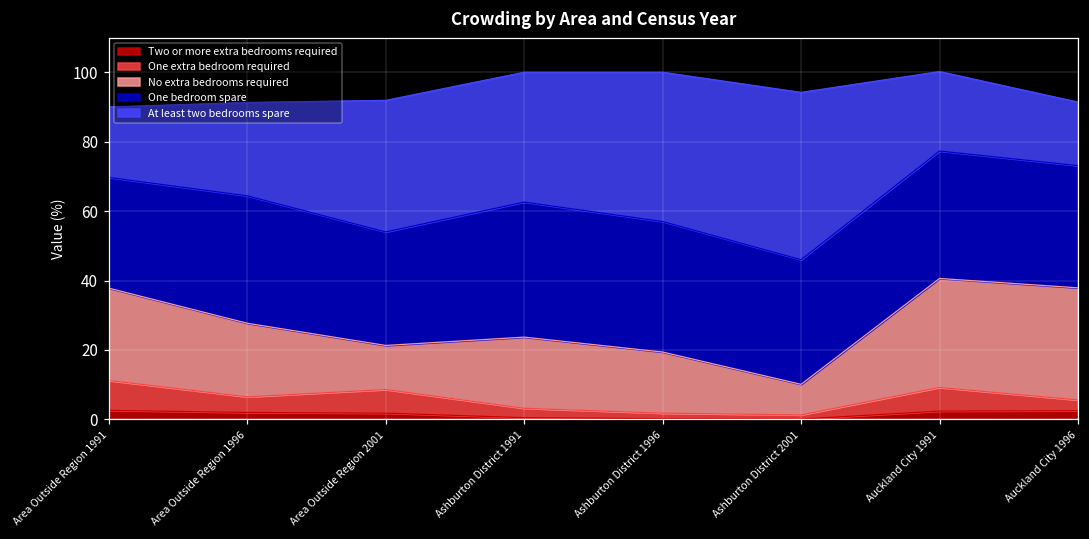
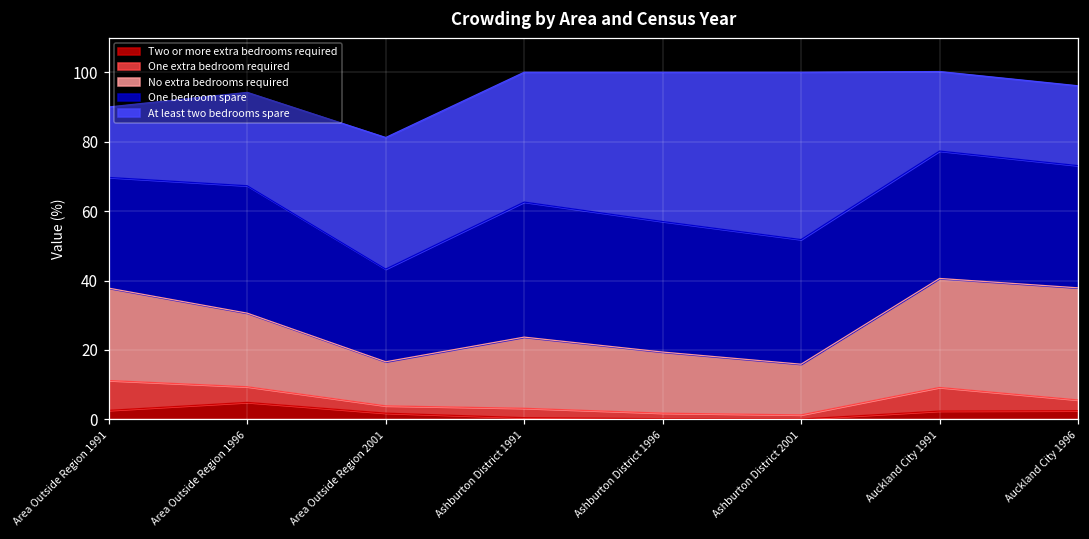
  {
    "Two or more extra bedrooms required": {
      "Area Outside Region 1991": 3,
-     "Area Outside Region 1996": 2,
+     "Area Outside Region 1996": 5,
      "Area Outside Region 2001": 2,
      "Ashburton District 1991": 1,
      "Ashburton District 1996": 0,
      "Ashburton District 2001": 0,
      "Auckland City 1991": 2,
      "Auckland City 1996": 3
    },
    "One extra bedroom required": {
      "Area Outside Region 1991": 9,
      "Area Outside Region 1996": 5,
-     "Area Outside Region 2001": 7,
+     "Area Outside Region 2001": 2,
      "Ashburton District 1991": 3,
      "Ashburton District 1996": 2,
      "Ashburton District 2001": 1,
      "Auckland City 1991": 7,
      "Auckland City 1996": 3
    },
    "No extra bedrooms required": {
      "Area Outside Region 1991": 27,
      "Area Outside Region 1996": 21,
      "Area Outside Region 2001": 13,
      "Ashburton District 1991": 21,
      "Ashburton District 1996": 18,
-     "Ashburton District 2001": 9,
+     "Ashburton District 2001": 15,
      "Auckland City 1991": 31,
      "Auckland City 1996": 32
    },
    "One bedroom spare": {
      "Area Outside Region 1991": 32,
      "Area Outside Region 1996": 37,
-     "Area Outside Region 2001": 33,
+     "Area Outside Region 2001": 27,
      "Ashburton District 1991": 39,
      "Ashburton District 1996": 38,
      "Ashburton District 2001": 36,
      "Auckland City 1991": 37,
      "Auckland City 1996": 35
    },
    "At least two bedrooms spare": {
      "Area Outside Region 1991": 20,
      "Area Outside Region 2001": 38,
      "Ashburton District 1991": 37,
      "Ashburton District 1996": 43,
      "Ashburton District 2001": 48,
      "Auckland City 1991": 23,
-     "Auckland City 1996": 18
+     "Auckland City 1996": 23
    }
  }
